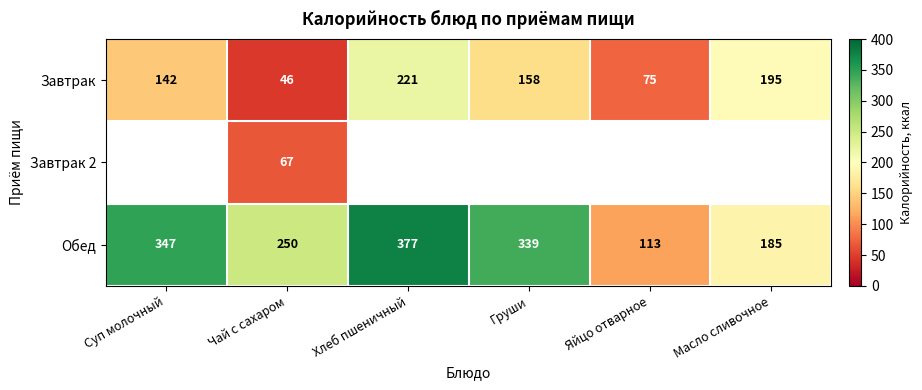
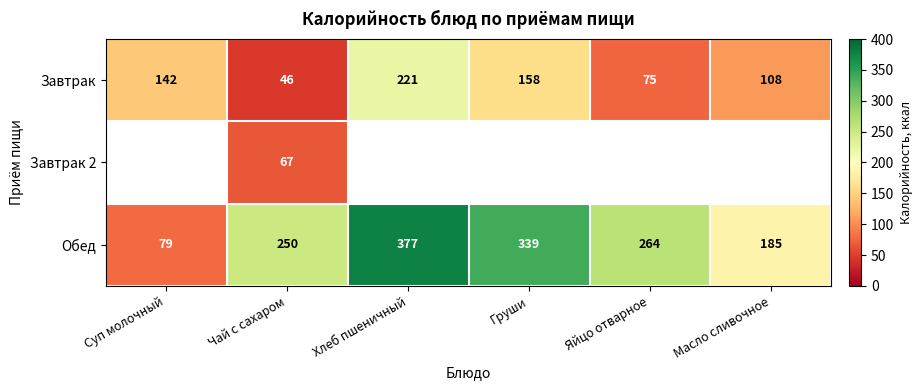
  {
    "Завтрак": {
      "Суп молочный": 142,
      "Чай с сахаром": 46,
      "Хлеб пшеничный": 221,
      "Груши": 158,
      "Яйцо отварное": 75,
-     "Масло сливочное": 195
+     "Масло сливочное": 108
    },
    "Завтрак 2": {
      "Чай с сахаром": 67
    },
    "Обед": {
-     "Суп молочный": 347,
+     "Суп молочный": 79,
      "Чай с сахаром": 250,
      "Хлеб пшеничный": 377,
      "Груши": 339,
-     "Яйцо отварное": 113,
+     "Яйцо отварное": 264,
      "Масло сливочное": 185
    }
  }
